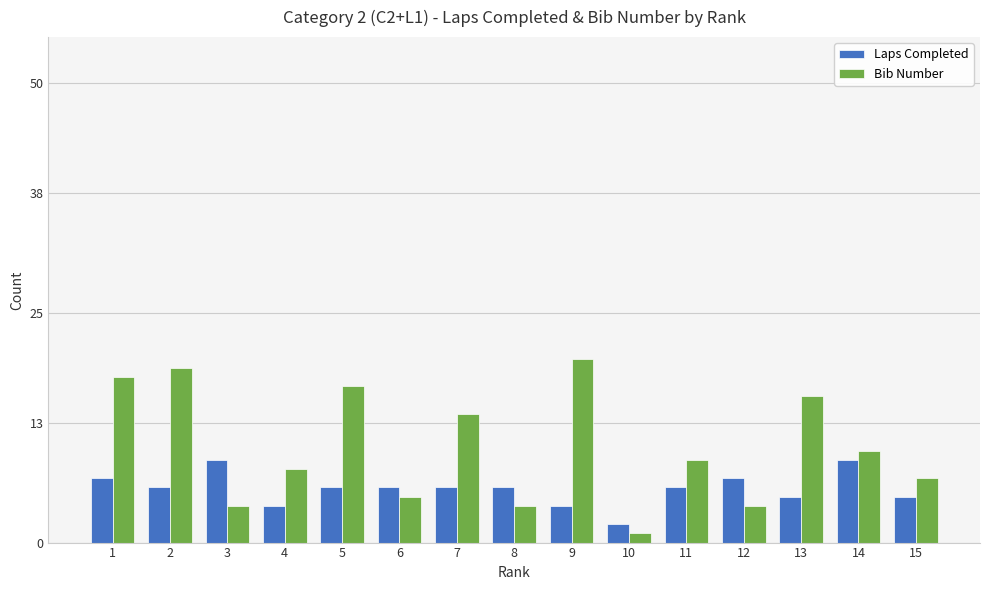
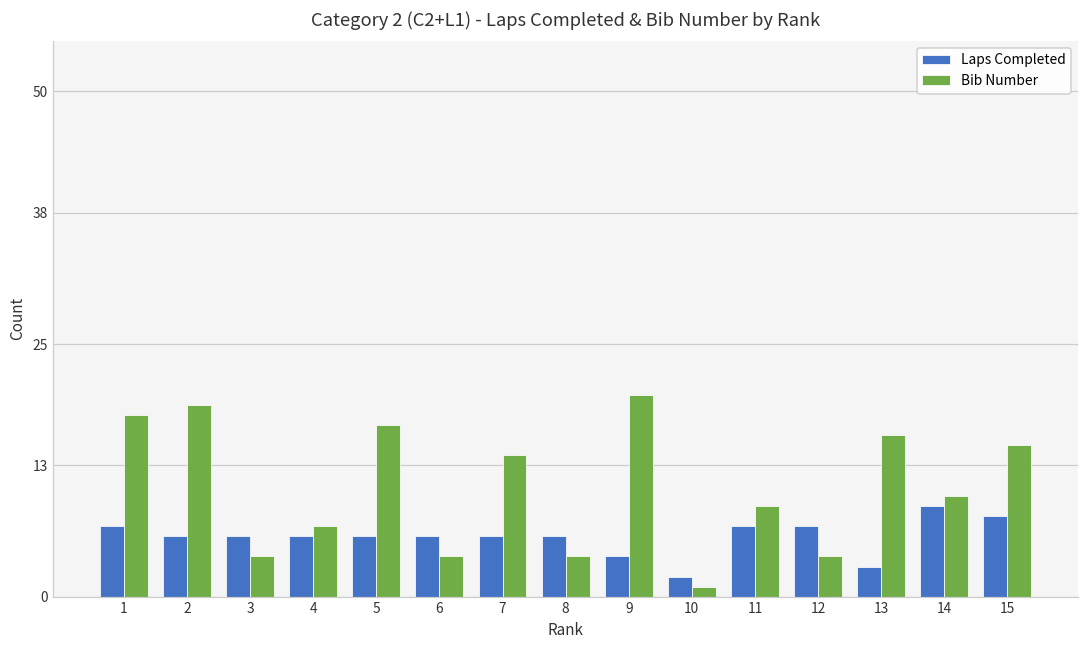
  {
    "Laps Completed": {
      "1": 7,
      "2": 6,
-     "3": 9,
-     "4": 4,
+     "3": 6,
+     "4": 6,
      "5": 6,
      "6": 6,
      "7": 6,
      "8": 6,
      "9": 4,
      "10": 2,
-     "11": 6,
+     "11": 7,
      "12": 7,
-     "13": 5,
+     "13": 3,
      "14": 9,
-     "15": 5
+     "15": 8
    },
    "Bib Number": {
      "1": 18,
      "2": 19,
      "3": 4,
-     "4": 8,
+     "4": 7,
      "5": 17,
-     "6": 5,
+     "6": 4,
      "7": 14,
      "8": 4,
      "9": 20,
      "10": 1,
      "11": 9,
      "12": 4,
      "13": 16,
      "14": 10,
-     "15": 7
+     "15": 15
    }
  }
